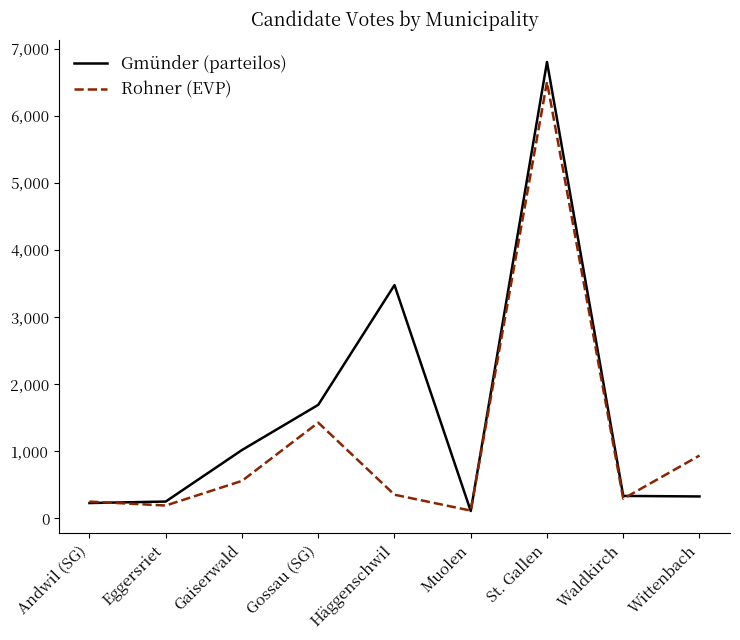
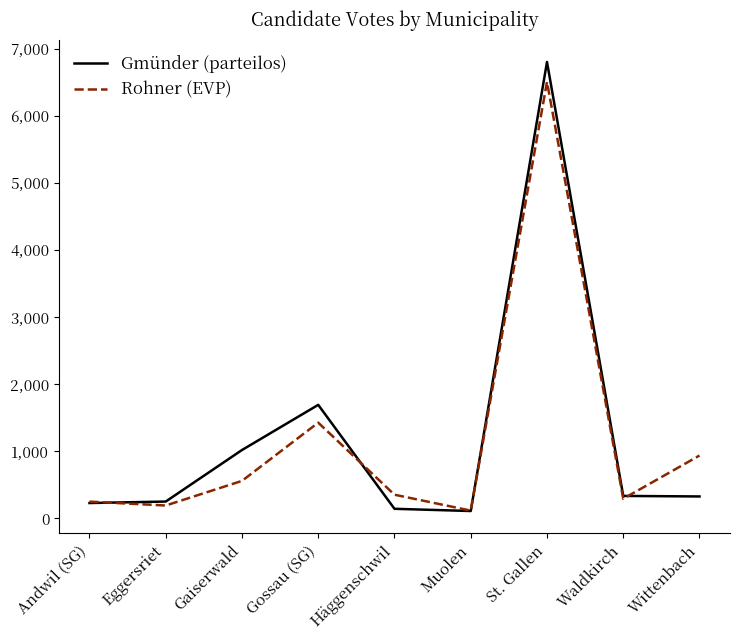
  {
    "Gmünder (parteilos)": {
      "Eggersriet": "300",
      "Gaiserwald": "1,000",
      "Gossau (SG)": "1,700",
-     "Häggenschwil": "3,500",
+     "Häggenschwil": "100",
      "St. Gallen": "6,800",
      "Waldkirch": "300",
      "Wittenbach": "300"
    },
    "Rohner (EVP)": {
      "Eggersriet": "200",
      "Gaiserwald": "600",
      "Gossau (SG)": "1,400",
      "Häggenschwil": "400",
      "St. Gallen": "6,500",
      "Waldkirch": "300",
      "Wittenbach": "900"
    }
  }
